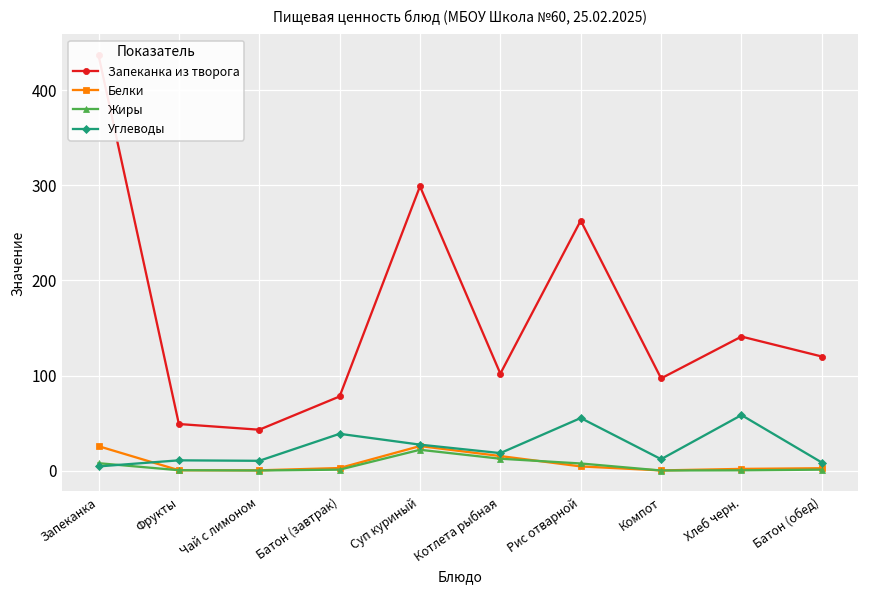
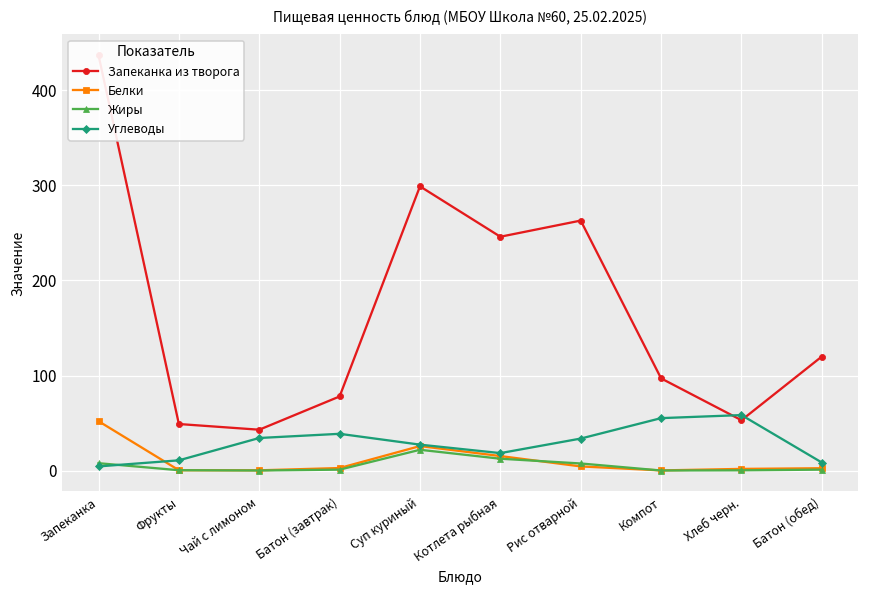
  {
    "Запеканка из творога": {
      "Фрукты": 50,
      "Чай с лимоном": 40,
      "Батон (завтрак)": 80,
      "Суп куриный": 300,
-     "Котлета рыбная": 100,
+     "Котлета рыбная": 250,
      "Рис отварной": 260,
      "Компот": 100,
-     "Хлеб черн.": 140,
+     "Хлеб черн.": 50,
      "Батон (обед)": 120
    },
    "Белки": {
-     "Запеканка": 30,
+     "Запеканка": 50,
      "Рис отварной": 0
    },
    "Жиры": {
      "Запеканка": 10,
      "Суп куриный": 20,
      "Рис отварной": 10
    },
    "Углеводы": {
      "Запеканка": 0,
      "Фрукты": 10,
-     "Чай с лимоном": 10,
+     "Чай с лимоном": 30,
      "Батон (завтрак)": 40,
      "Котлета рыбная": 20,
-     "Рис отварной": 60,
-     "Компот": 10,
+     "Рис отварной": 30,
+     "Компот": 60,
      "Хлеб черн.": 60,
      "Батон (обед)": 10
    }
  }
